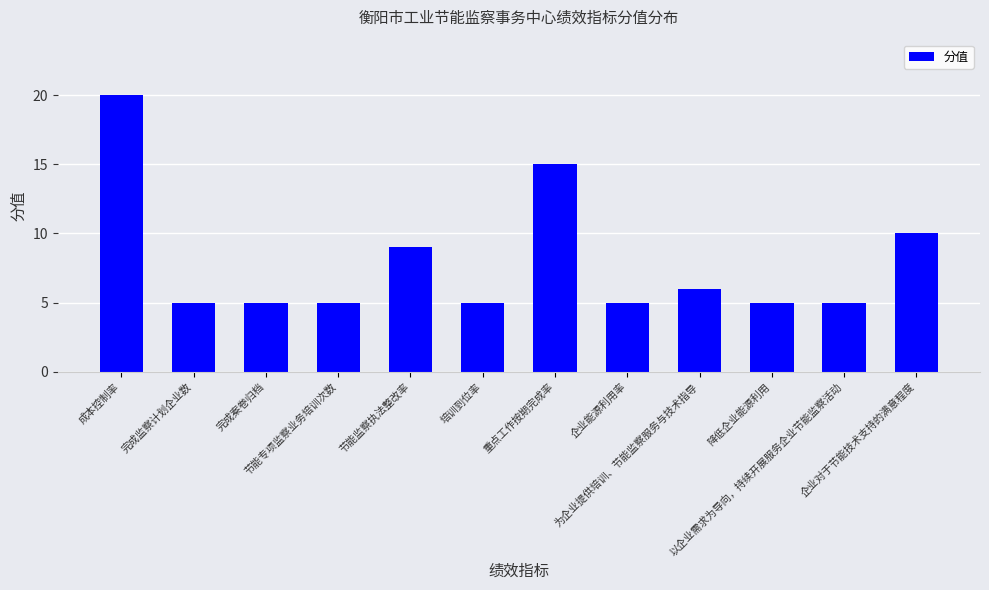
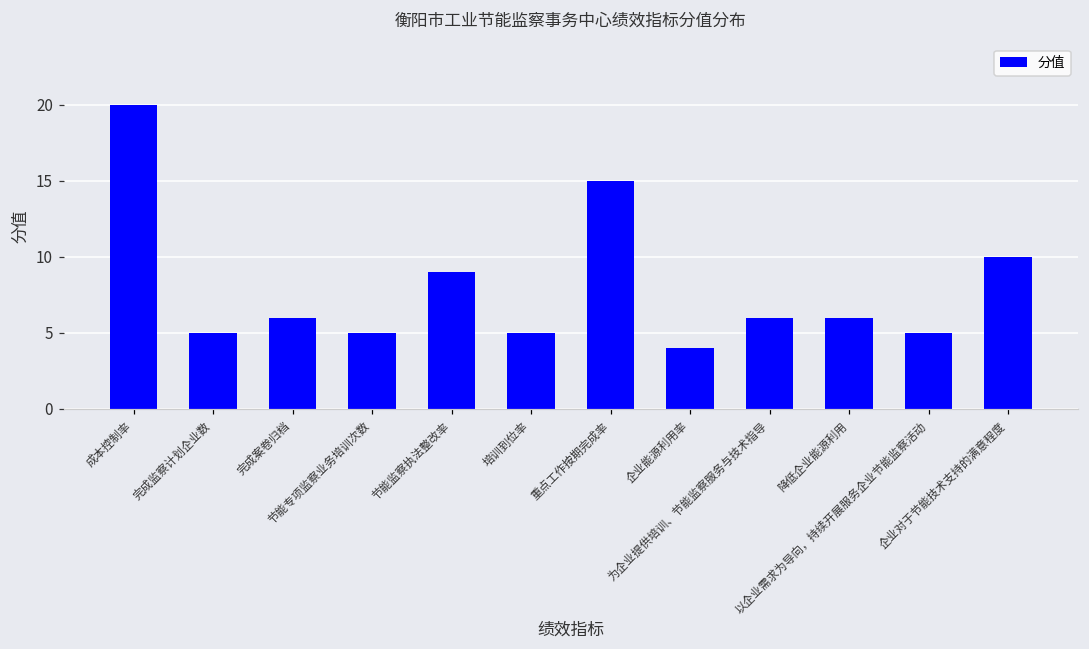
  {
    "成本控制率": 20,
    "完成监察计划企业数": 5,
-   "完成案卷归档": 5,
+   "完成案卷归档": 6,
    "节能专项监察业务培训次数": 5,
    "节能监察执法整改率": 9,
    "培训到位率": 5,
    "重点工作按期完成率": 15,
-   "企业能源利用率": 5,
+   "企业能源利用率": 4,
    "为企业提供培训、节能监察服务与技术指导": 6,
-   "降低企业能源利用": 5,
+   "降低企业能源利用": 6,
    "以企业需求为导向，持续开展服务企业节能监察活动": 5,
    "企业对于节能技术支持的满意程度": 10
  }
